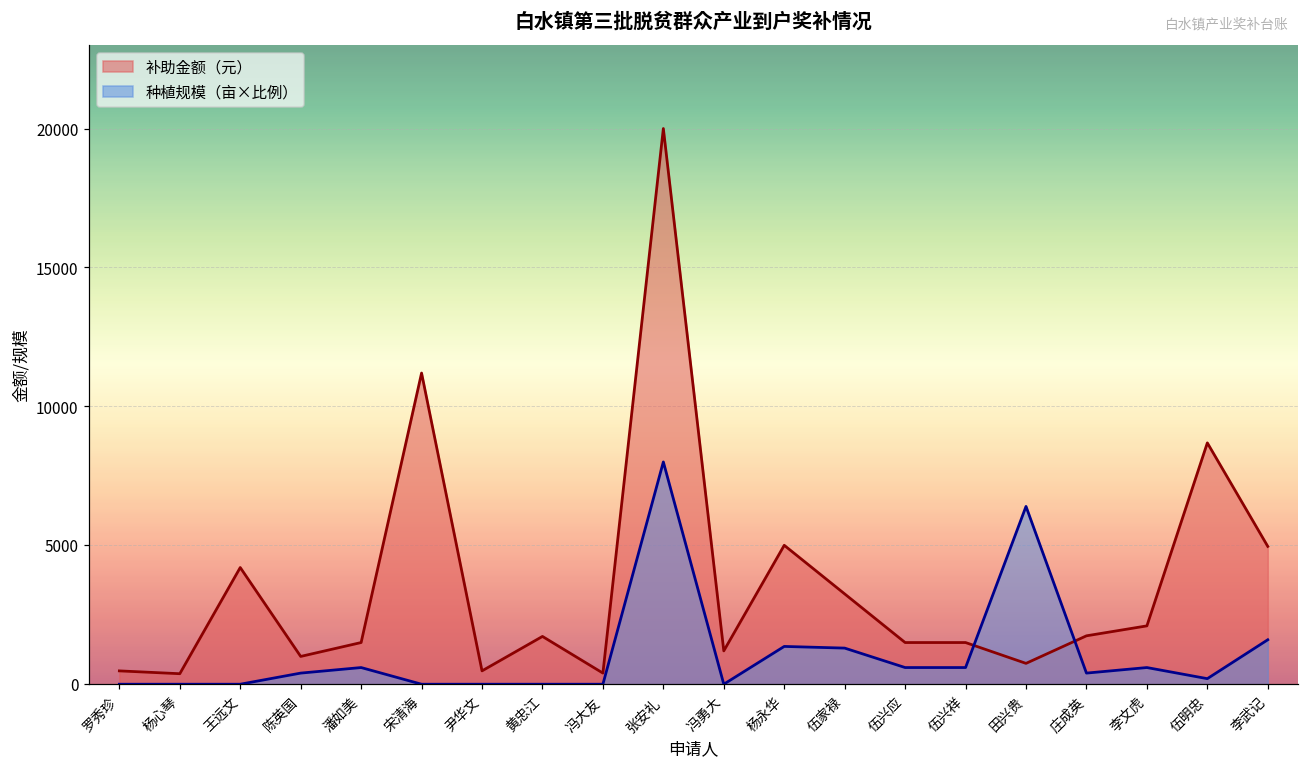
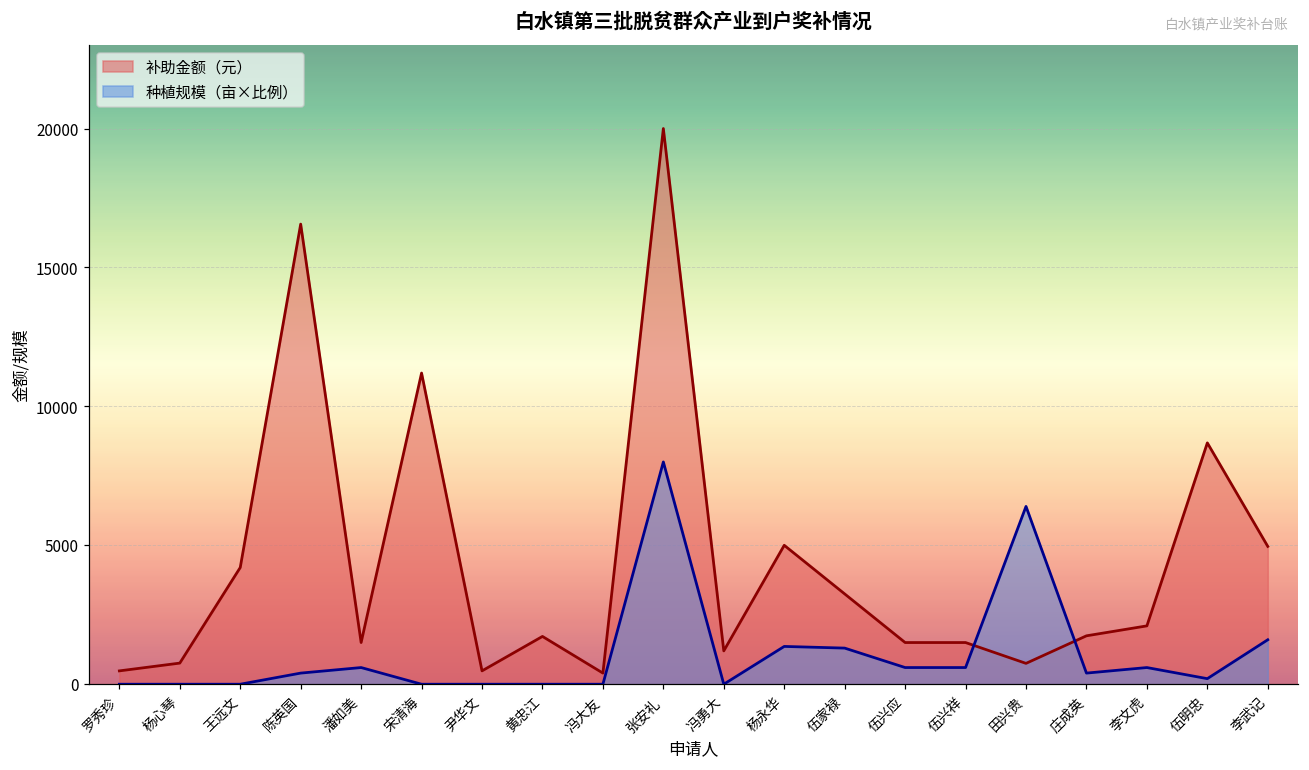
  {
    "补助金额（元）": {
      "罗秀珍": 500,
-     "杨心琴": 400,
+     "杨心琴": 800,
      "王远文": 4200,
-     "陈英国": 1000,
+     "陈英国": 16600,
      "潘如美": 1500,
      "宋清海": 11200,
      "尹华文": 500,
      "黄忠江": 1700,
      "冯大友": 400,
      "张安礼": 20000,
      "冯勇大": 1200,
      "杨永华": 5000,
      "伍家禄": 3300,
      "伍兴应": 1500,
      "伍兴祥": 1500,
      "田兴贵": 800,
      "庄成英": 1700,
      "李文虎": 2100,
      "伍明忠": 8700,
      "李武记": 5000
    },
    "种植规模（亩×比例）": {
      "罗秀珍": 0,
      "杨心琴": 0,
      "王远文": 0,
      "陈英国": 400,
      "潘如美": 600,
      "宋清海": 0,
      "尹华文": 0,
      "黄忠江": 0,
      "冯大友": 0,
      "张安礼": 8000,
      "冯勇大": 0,
      "杨永华": 1400,
      "伍家禄": 1300,
      "伍兴应": 600,
      "伍兴祥": 600,
      "田兴贵": 6400,
      "庄成英": 400,
      "李文虎": 600,
      "伍明忠": 200,
      "李武记": 1600
    }
  }
